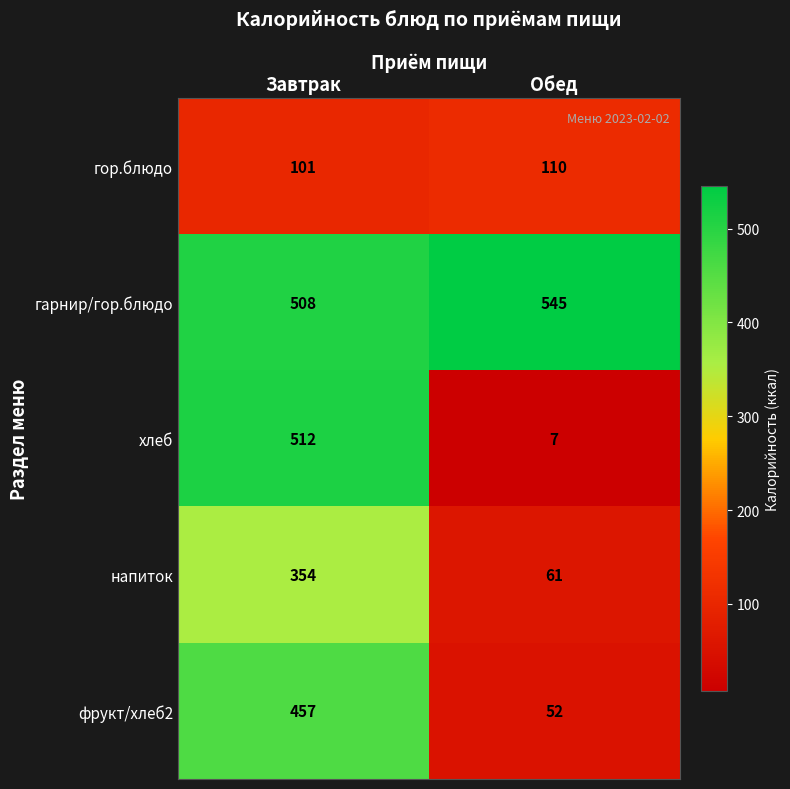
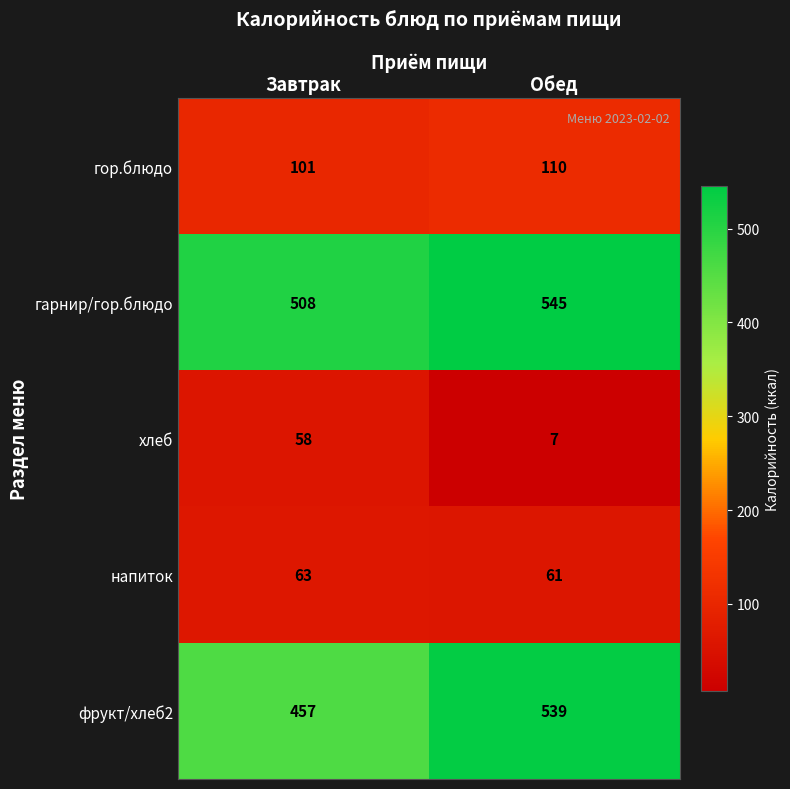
  {
    "гор.блюдо": {
      "Завтрак": 101
    },
    "гарнир/гор.блюдо": {
      "Завтрак": 508,
      "Обед": 545
    },
    "хлеб": {
-     "Завтрак": 512,
+     "Завтрак": 58,
      "Обед": 7
    },
    "напиток": {
-     "Завтрак": 354,
+     "Завтрак": 63,
      "Обед": 61
    },
    "фрукт/хлеб2": {
      "Завтрак": 457,
-     "Обед": 52
+     "Обед": 539
    }
  }
